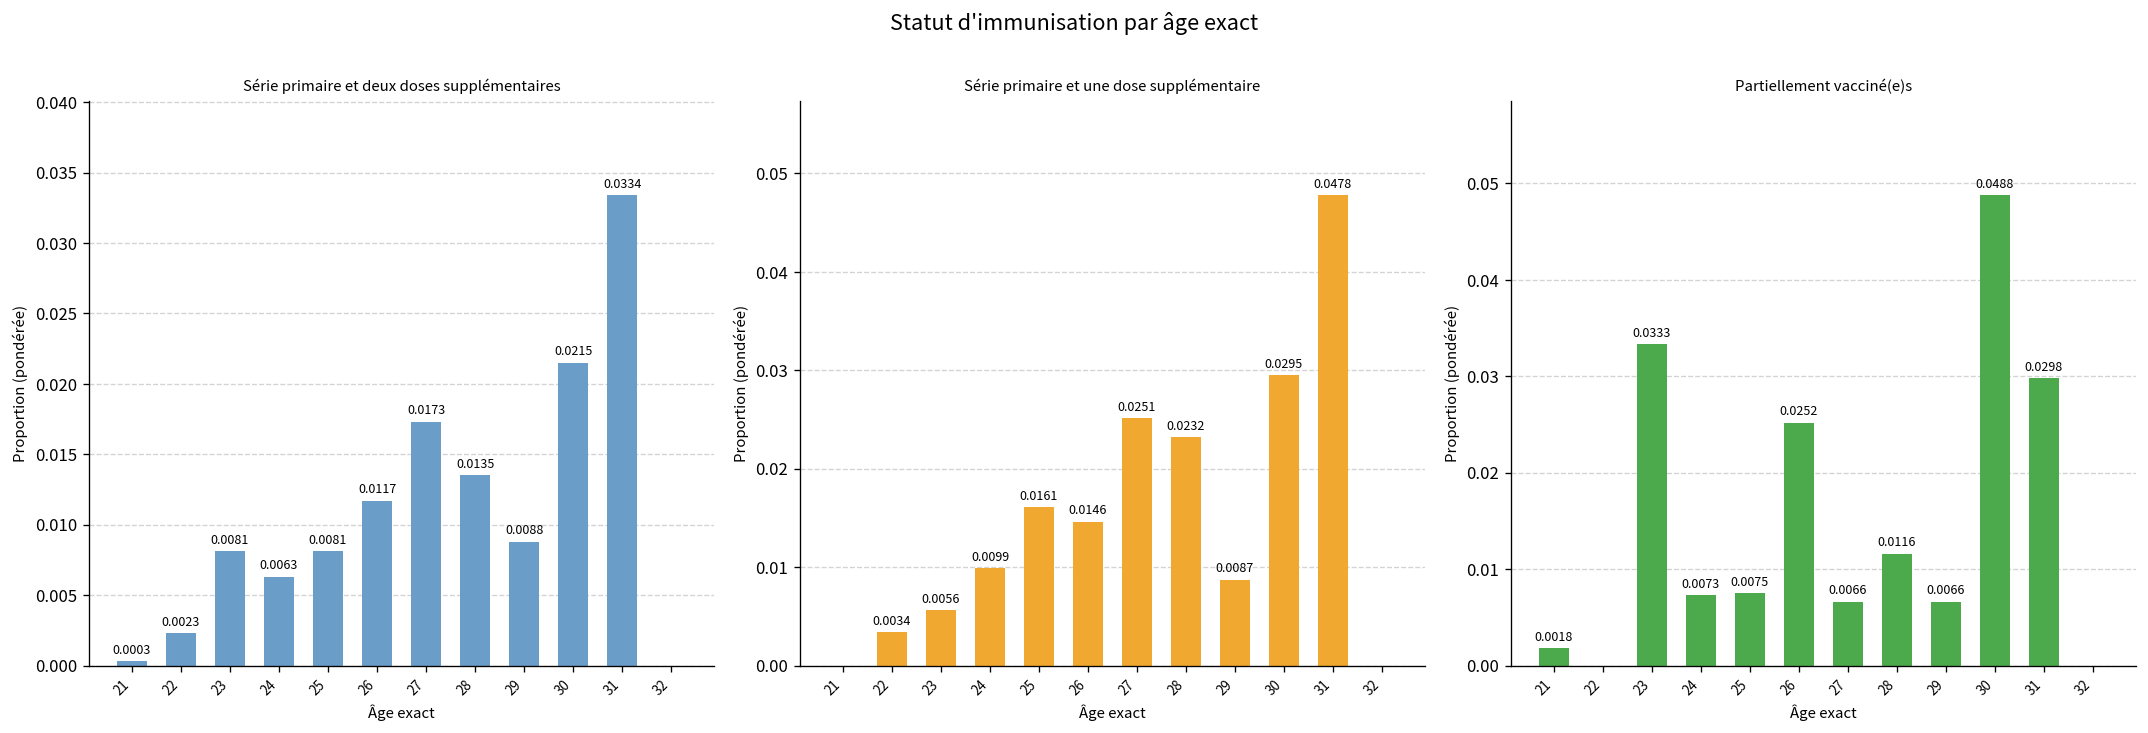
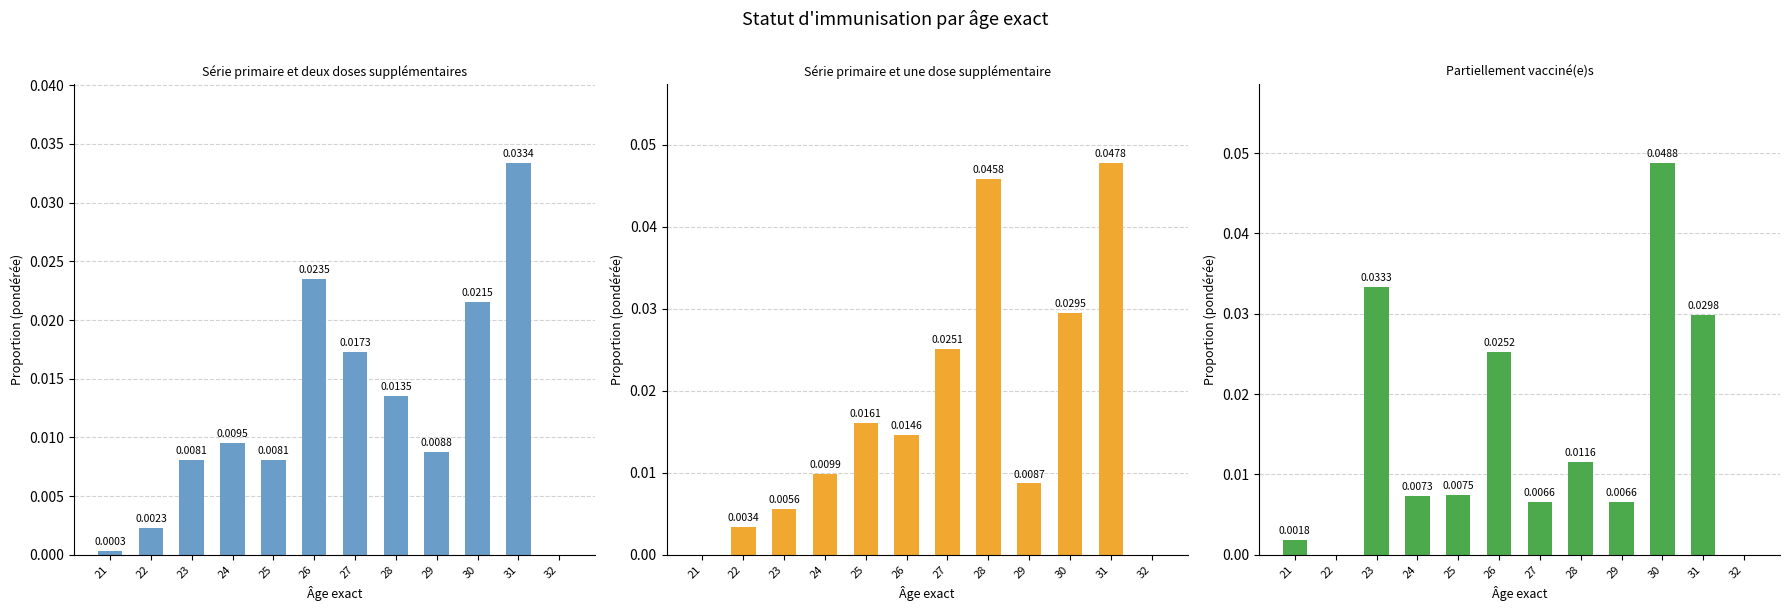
  {
    "Série primaire et deux doses supplémentaires": {
      "21": 0.0003,
      "22": 0.0023,
      "23": 0.0081,
-     "24": 0.0063,
+     "24": 0.0095,
      "25": 0.0081,
-     "26": 0.0117,
+     "26": 0.0235,
      "27": 0.0173,
      "28": 0.0135,
      "29": 0.0088,
      "30": 0.0215,
      "31": 0.0334
    },
    "Série primaire et une dose supplémentaire": {
      "22": 0.0034,
      "23": 0.0056,
      "24": 0.0099,
      "25": 0.0161,
      "26": 0.0146,
      "27": 0.0251,
-     "28": 0.0232,
+     "28": 0.0458,
      "29": 0.0087,
      "30": 0.0295,
      "31": 0.0478
    },
    "Partiellement vacciné(e)s": {
      "21": 0.0018,
      "23": 0.0333,
      "24": 0.0073,
      "25": 0.0075,
      "26": 0.0252,
      "27": 0.0066,
      "28": 0.0116,
      "29": 0.0066,
      "30": 0.0488,
      "31": 0.0298
    }
  }
